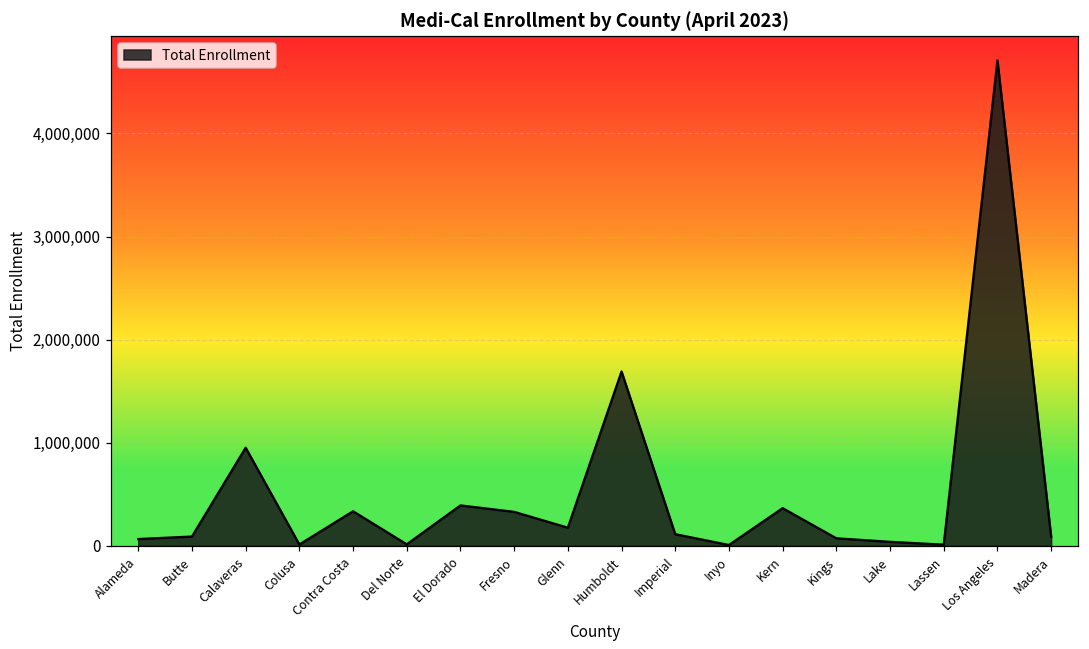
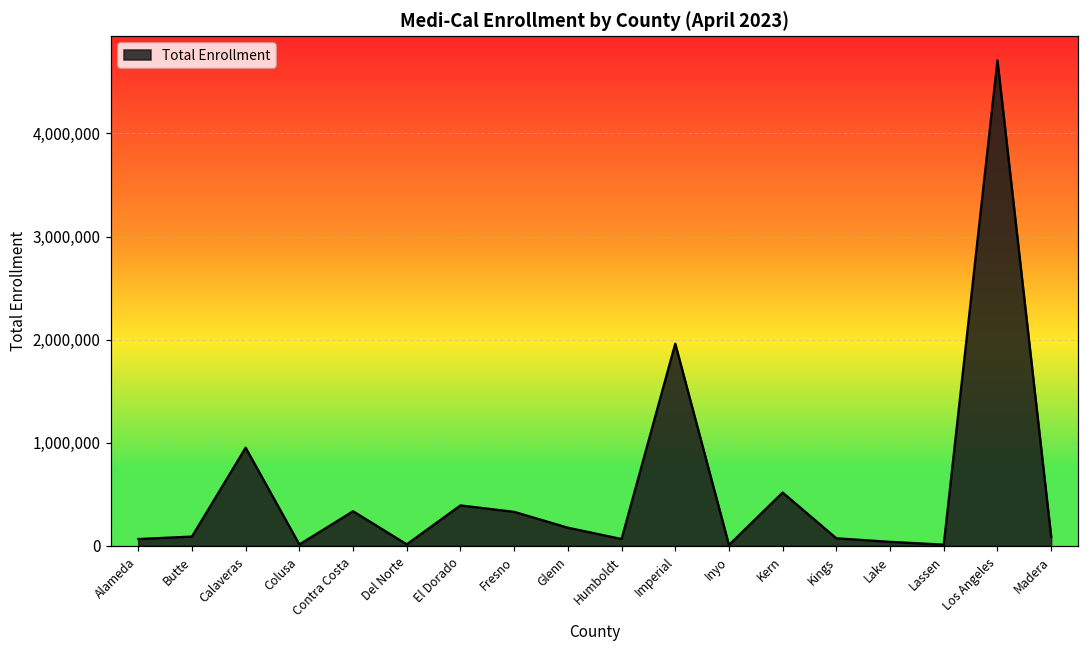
  {
    "Alameda": "100,000",
    "Butte": "100,000",
    "Calaveras": "1,000,000",
    "Colusa": "0",
    "Contra Costa": "300,000",
    "Del Norte": "0",
    "El Dorado": "400,000",
    "Fresno": "300,000",
    "Glenn": "200,000",
-   "Humboldt": "1,700,000",
-   "Imperial": "100,000",
+   "Humboldt": "100,000",
+   "Imperial": "2,000,000",
    "Inyo": "0",
-   "Kern": "400,000",
+   "Kern": "500,000",
    "Kings": "100,000",
    "Lake": "0",
    "Lassen": "0",
    "Los Angeles": "4,700,000",
    "Madera": "100,000"
  }
